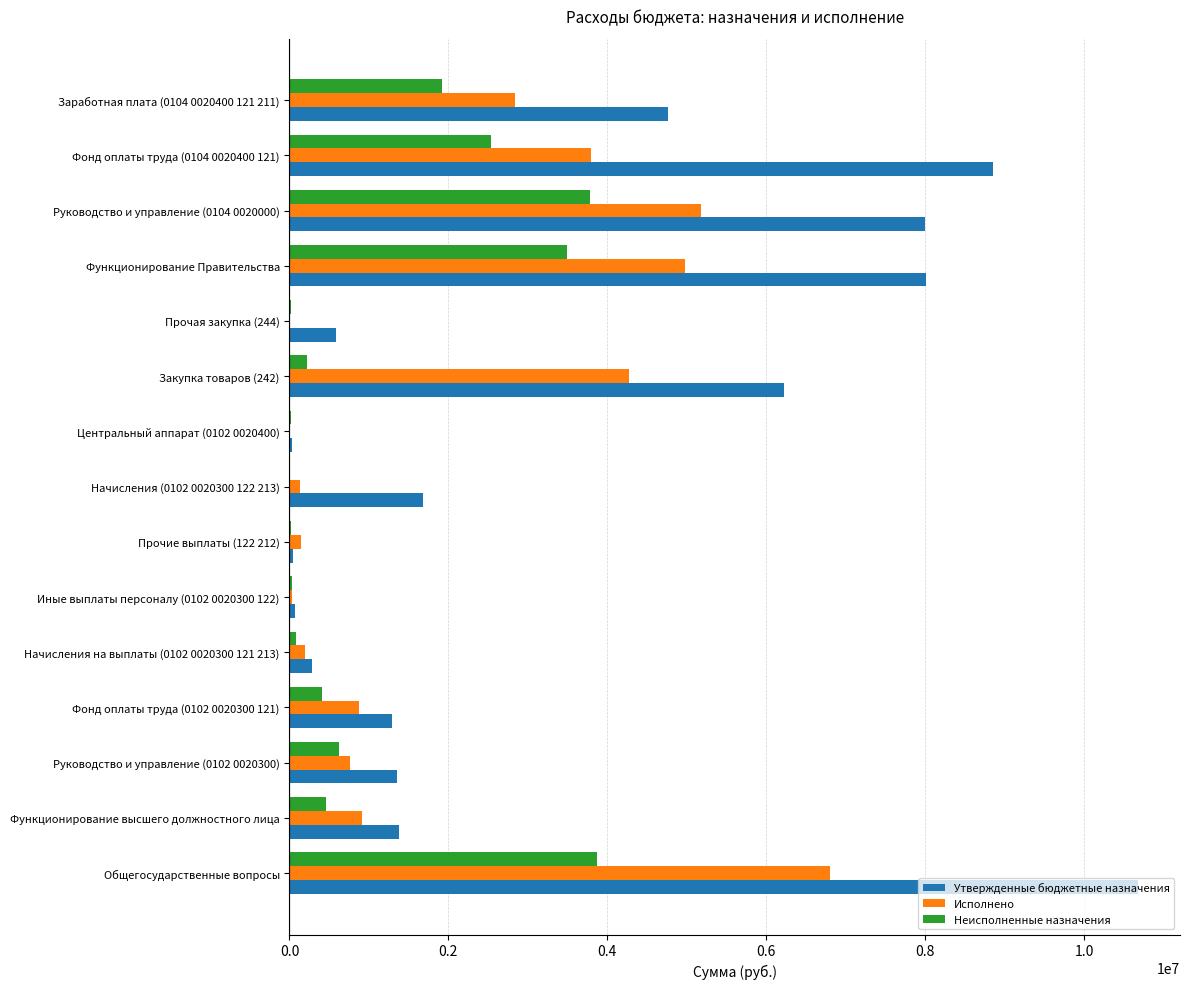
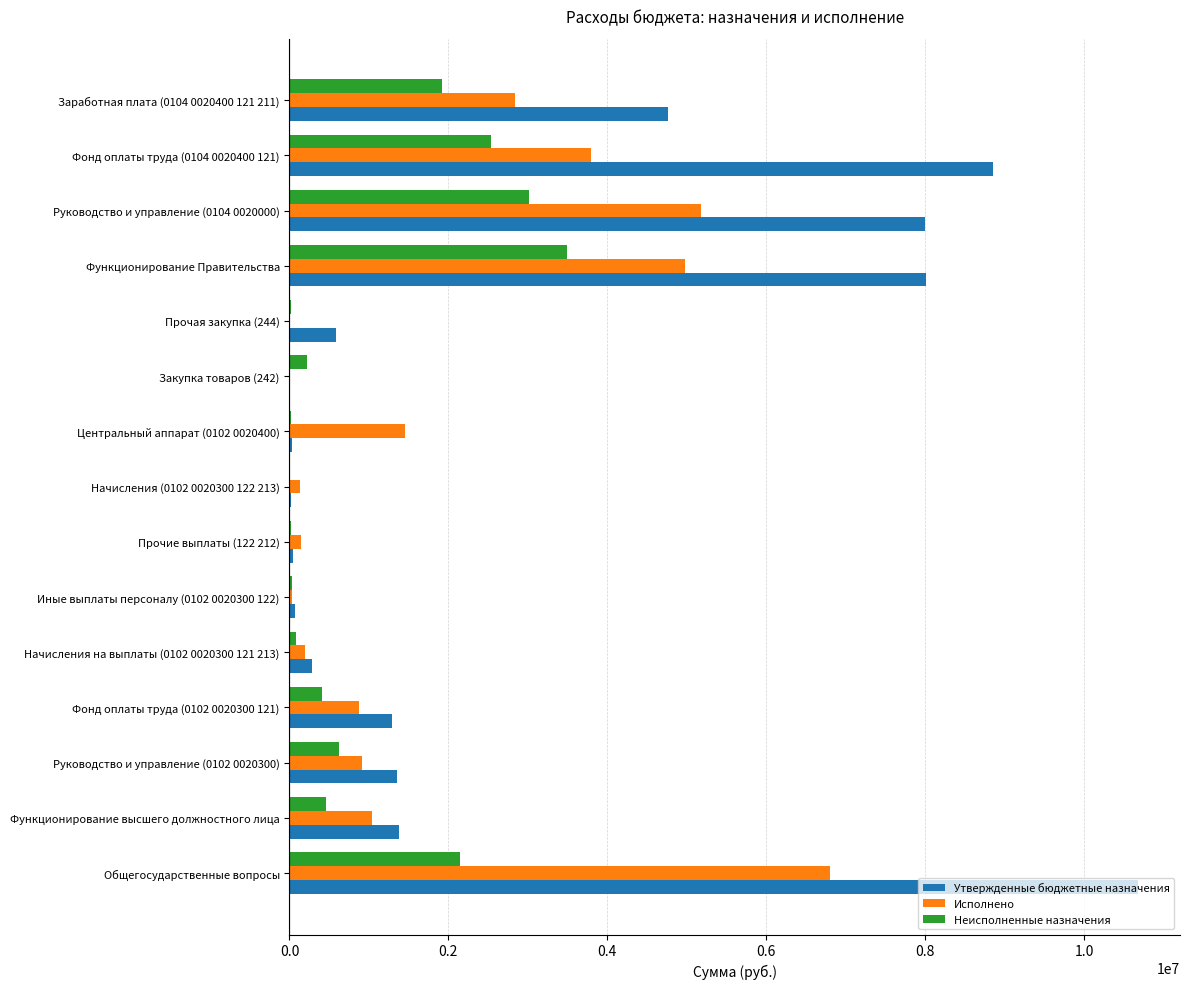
  {
    "Утвержденные бюджетные назначения": {
      "Заработная плата (0104 0020400 121 211)": 4800000,
      "Фонд оплаты труда (0104 0020400 121)": 8900000,
      "Руководство и управление (0104 0020000)": 8000000,
      "Функционирование Правительства": 8000000,
      "Прочая закупка (244)": 600000,
-     "Закупка товаров (242)": 6200000,
-     "Начисления (0102 0020300 122 213)": 1700000,
+     "Закупка товаров (242)": 0,
+     "Начисления (0102 0020300 122 213)": 0,
      "Прочие выплаты (122 212)": 0,
      "Иные выплаты персоналу (0102 0020300 122)": 100000,
      "Начисления на выплаты (0102 0020300 121 213)": 300000,
      "Фонд оплаты труда (0102 0020300 121)": 1300000,
      "Руководство и управление (0102 0020300)": 1400000,
      "Функционирование высшего должностного лица": 1400000
    },
    "Исполнено": {
      "Заработная плата (0104 0020400 121 211)": 2800000,
      "Фонд оплаты труда (0104 0020400 121)": 3800000,
      "Руководство и управление (0104 0020000)": 5200000,
      "Функционирование Правительства": 5000000,
      "Прочая закупка (244)": 0,
-     "Закупка товаров (242)": 4300000,
-     "Центральный аппарат (0102 0020400)": 0,
+     "Закупка товаров (242)": 0,
+     "Центральный аппарат (0102 0020400)": 1500000,
      "Начисления (0102 0020300 122 213)": 100000,
      "Прочие выплаты (122 212)": 100000,
      "Иные выплаты персоналу (0102 0020300 122)": 0,
      "Начисления на выплаты (0102 0020300 121 213)": 200000,
      "Фонд оплаты труда (0102 0020300 121)": 900000,
-     "Руководство и управление (0102 0020300)": 800000,
-     "Функционирование высшего должностного лица": 900000,
+     "Руководство и управление (0102 0020300)": 900000,
+     "Функционирование высшего должностного лица": 1000000,
      "Общегосударственные вопросы": 6800000
    },
    "Неисполненные назначения": {
      "Заработная плата (0104 0020400 121 211)": 1900000,
      "Фонд оплаты труда (0104 0020400 121)": 2500000,
-     "Руководство и управление (0104 0020000)": 3800000,
+     "Руководство и управление (0104 0020000)": 3000000,
      "Функционирование Правительства": 3500000,
      "Закупка товаров (242)": 200000,
      "Иные выплаты персоналу (0102 0020300 122)": 0,
      "Начисления на выплаты (0102 0020300 121 213)": 100000,
      "Фонд оплаты труда (0102 0020300 121)": 400000,
      "Руководство и управление (0102 0020300)": 600000,
      "Функционирование высшего должностного лица": 500000,
-     "Общегосударственные вопросы": 3900000
+     "Общегосударственные вопросы": 2100000
    }
  }
